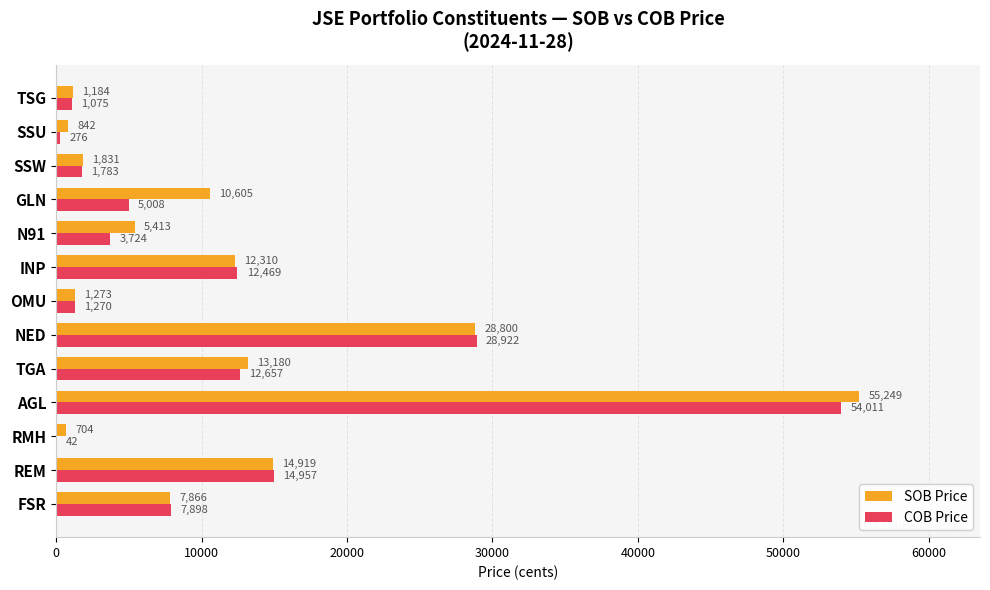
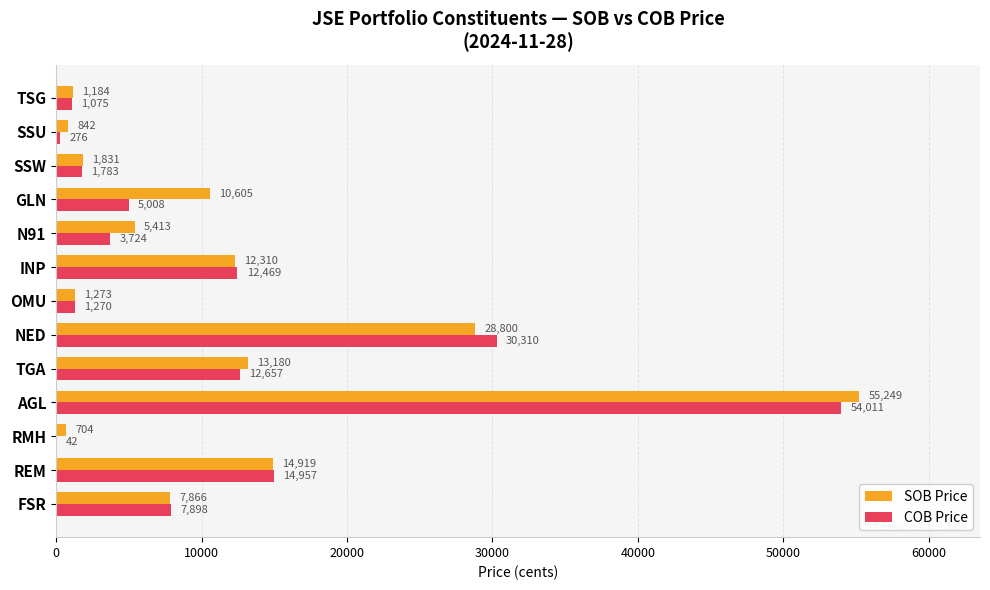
  {
    "SOB Price": {
      "TSG": "1,184",
      "SSU": "842",
      "SSW": "1,831",
      "GLN": "10,605",
      "N91": "5,413",
      "INP": "12,310",
      "OMU": "1,273",
      "NED": "28,800",
      "TGA": "13,180",
      "AGL": "55,249",
      "RMH": "704",
      "REM": "14,919",
      "FSR": "7,866"
    },
    "COB Price": {
      "TSG": "1,075",
      "SSU": "276",
      "SSW": "1,783",
      "GLN": "5,008",
      "N91": "3,724",
      "INP": "12,469",
      "OMU": "1,270",
-     "NED": "28,922",
+     "NED": "30,310",
      "TGA": "12,657",
      "AGL": "54,011",
      "RMH": "42",
      "REM": "14,957",
      "FSR": "7,898"
    }
  }
